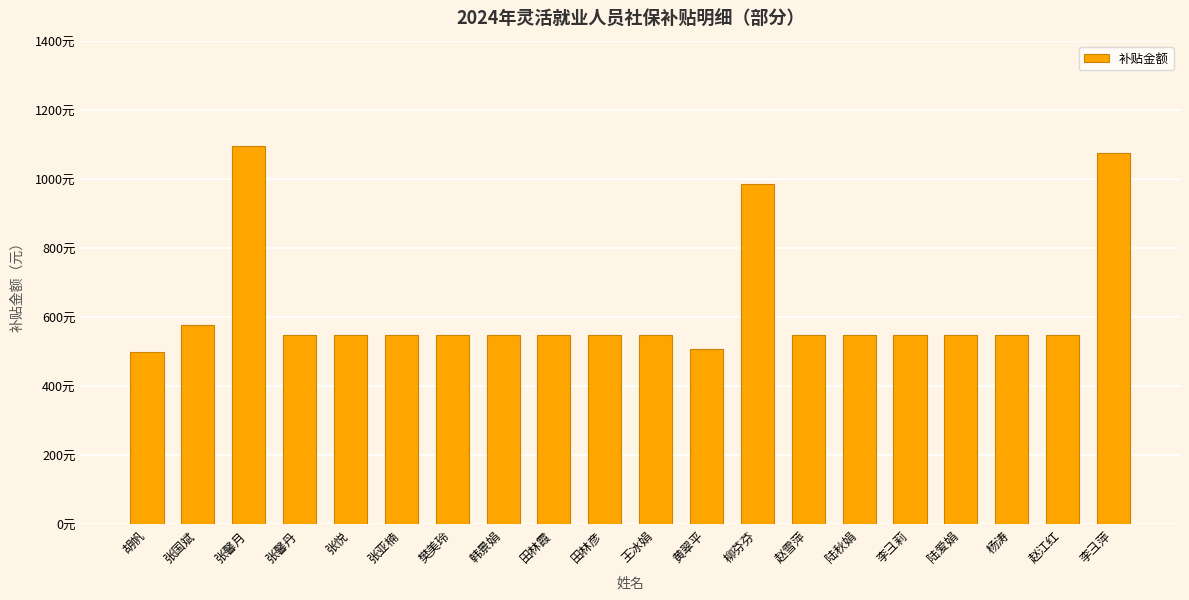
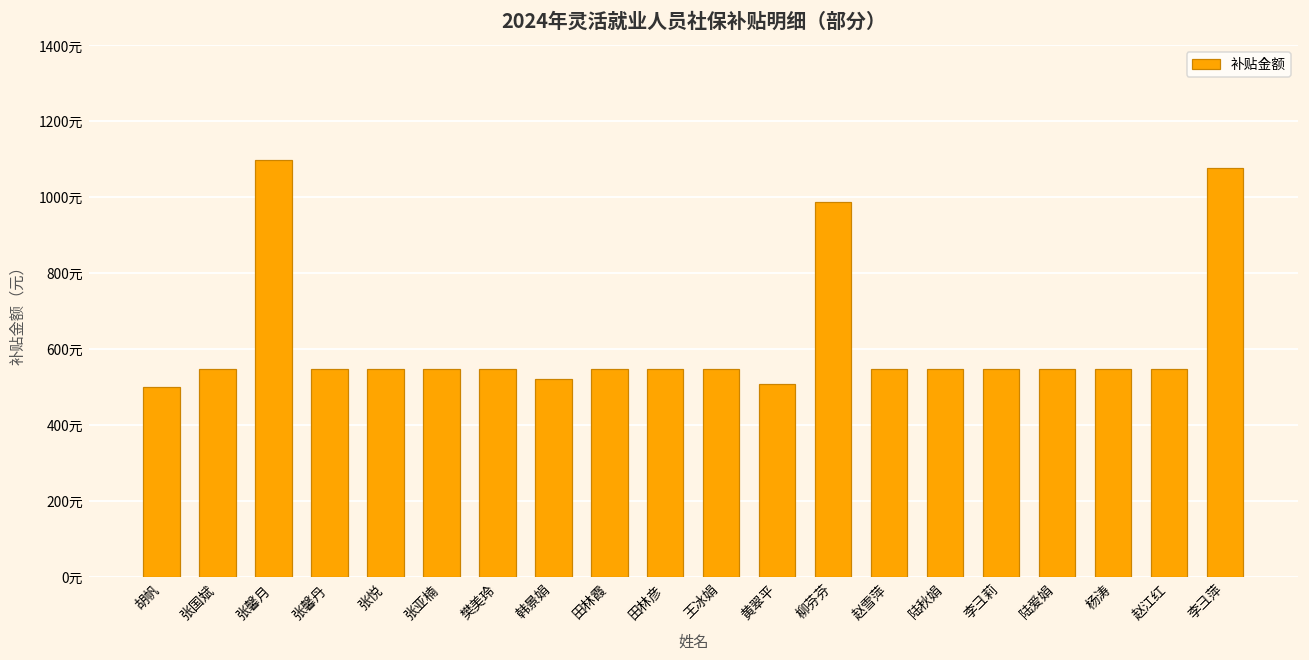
  {
    "胡帆": "500元",
-   "张国斌": "580元",
+   "张国斌": "550元",
    "张馨月": "1100元",
    "张馨丹": "550元",
    "张悦": "550元",
    "张亚楠": "550元",
    "樊美玲": "550元",
-   "韩景娟": "550元",
+   "韩景娟": "520元",
    "田林霞": "550元",
    "田林彦": "550元",
    "王冰娟": "550元",
    "黄翠平": "510元",
    "柳芬芬": "990元",
    "赵雪萍": "550元",
    "陆秋娟": "550元",
    "李彐莉": "550元",
    "陆爱娟": "550元",
    "杨涛": "550元",
    "赵江红": "550元",
    "李彐萍": "1080元"
  }
